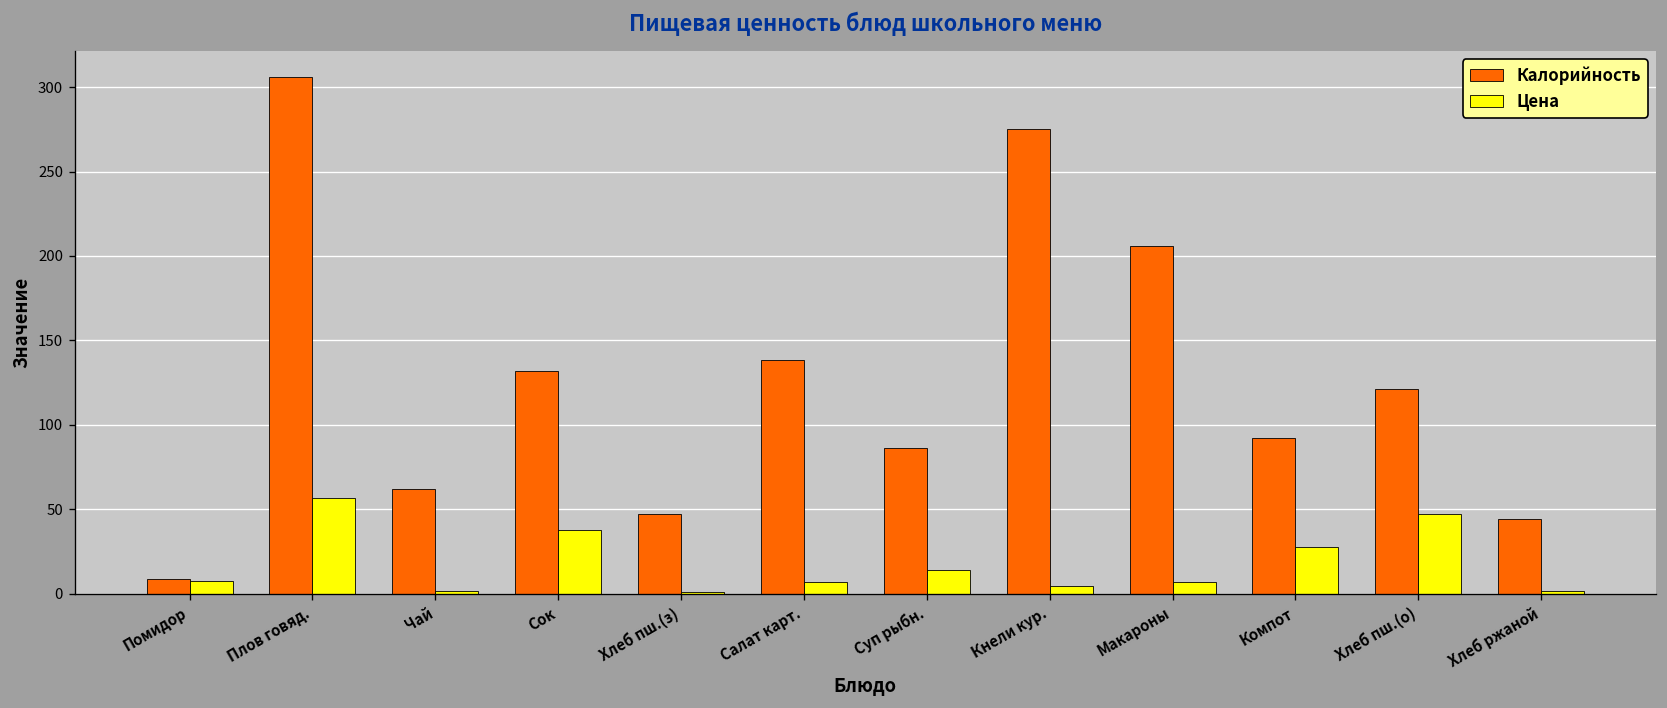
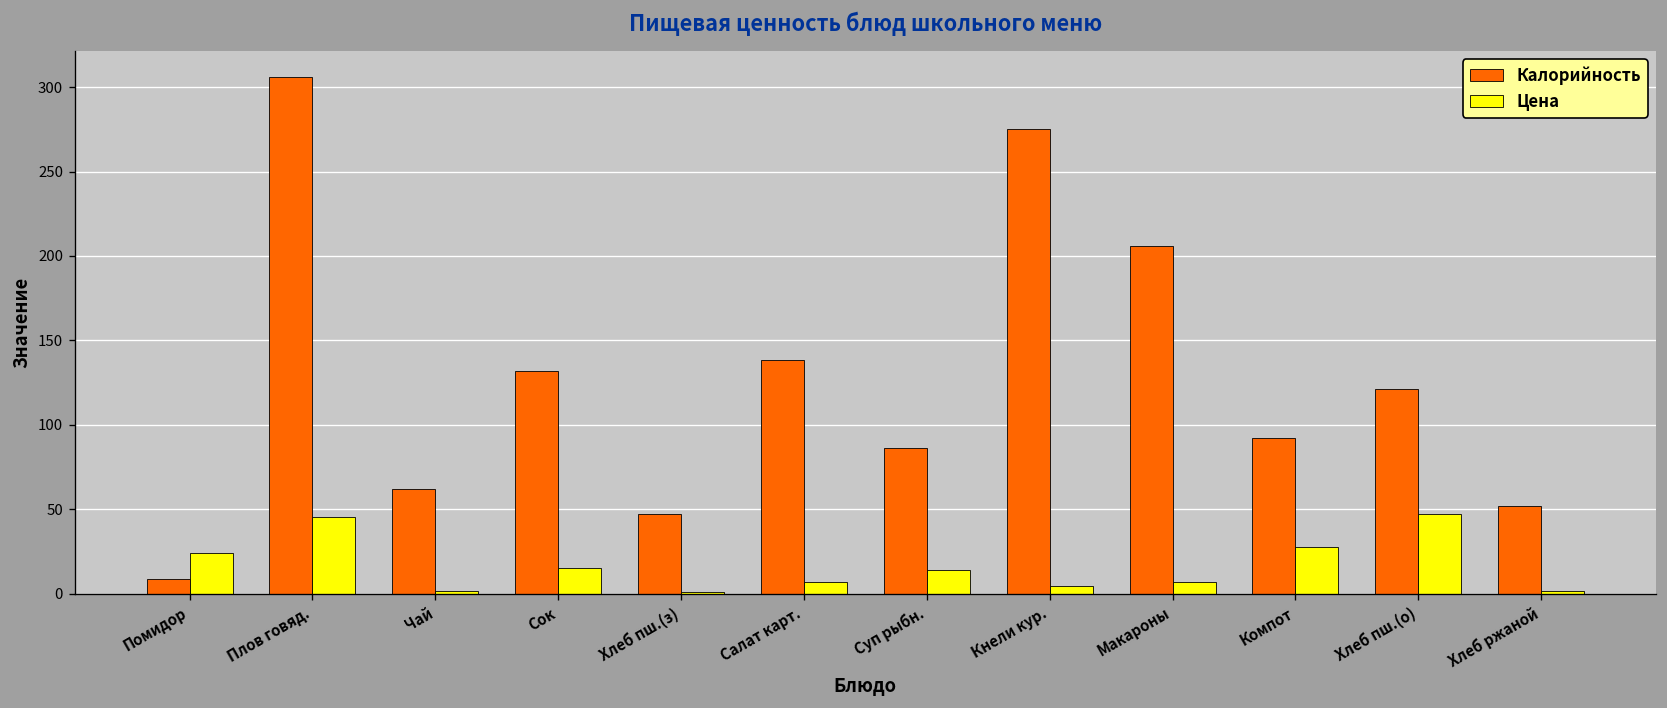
  {
    "Калорийность": {
      "Помидор": 8,
      "Плов говяд.": 306,
      "Чай": 62,
      "Сок": 132,
      "Хлеб пш.(з)": 47,
      "Салат карт.": 138,
      "Суп рыбн.": 86,
      "Кнели кур.": 275,
      "Макароны": 206,
      "Компот": 93,
      "Хлеб пш.(о)": 121,
-     "Хлеб ржаной": 44
+     "Хлеб ржаной": 52
    },
    "Цена": {
-     "Помидор": 8,
-     "Плов говяд.": 57,
-     "Сок": 38,
+     "Помидор": 24,
+     "Плов говяд.": 45,
+     "Сок": 15,
      "Салат карт.": 7,
      "Суп рыбн.": 14,
      "Кнели кур.": 5,
      "Макароны": 7,
      "Компот": 28,
      "Хлеб пш.(о)": 47
    }
  }
